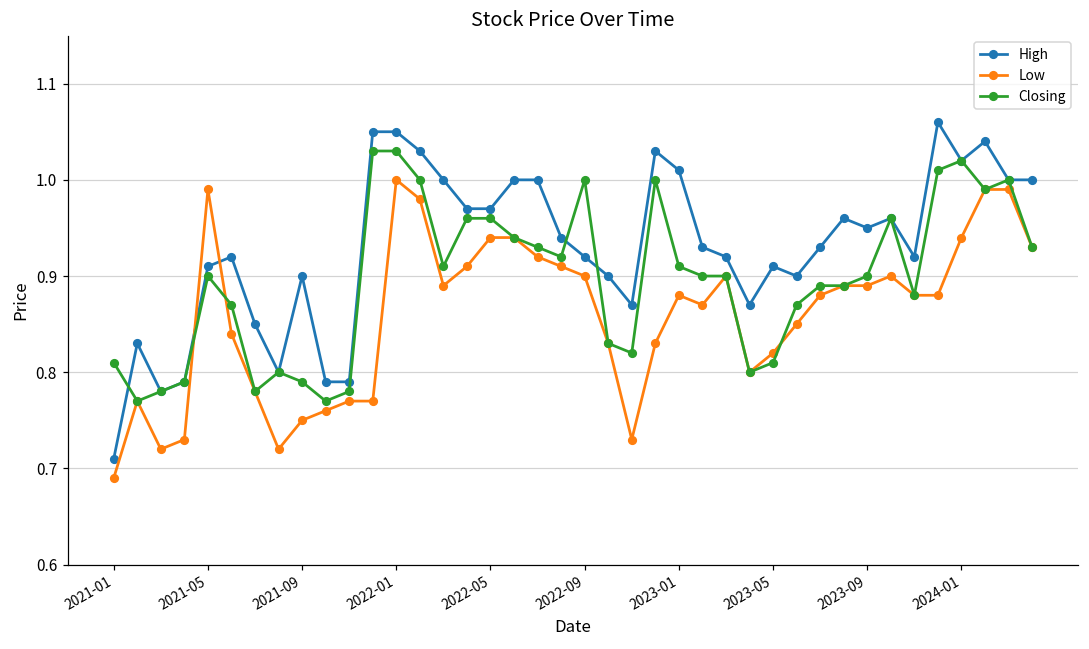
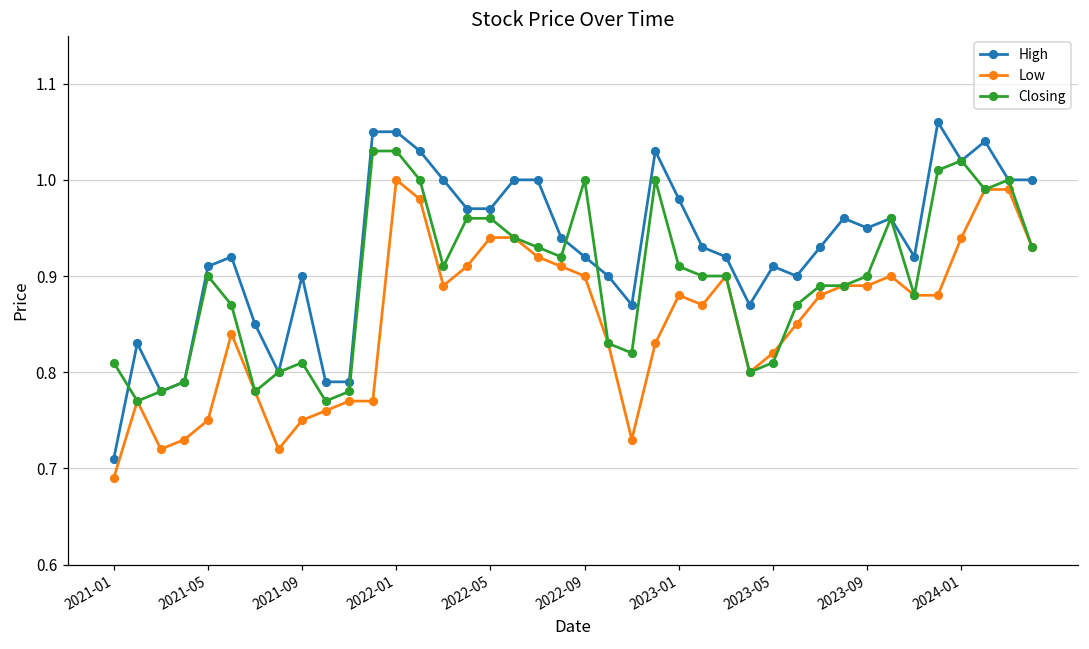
  {
    "High": {
      "2021-01": 0.71,
      "2021-05": 0.91,
      "2021-09": 0.90,
      "2022-01": 1.05,
      "2022-05": 0.97,
      "2022-09": 0.92,
-     "2023-01": 1.01,
+     "2023-01": 0.98,
      "2023-05": 0.91,
      "2023-09": 0.95
    },
    "Low": {
      "2021-01": 0.69,
-     "2021-05": 0.99,
+     "2021-05": 0.75,
      "2021-09": 0.75,
      "2022-01": 1.00,
      "2022-05": 0.94,
      "2022-09": 0.90,
      "2023-01": 0.88,
      "2023-05": 0.82,
      "2023-09": 0.89,
      "2024-01": 0.94
    },
    "Closing": {
      "2021-01": 0.81,
      "2021-05": 0.90,
-     "2021-09": 0.79,
+     "2021-09": 0.81,
      "2022-01": 1.03,
      "2022-05": 0.96,
      "2022-09": 1.00,
      "2023-01": 0.91,
      "2023-05": 0.81,
      "2023-09": 0.90
    }
  }
